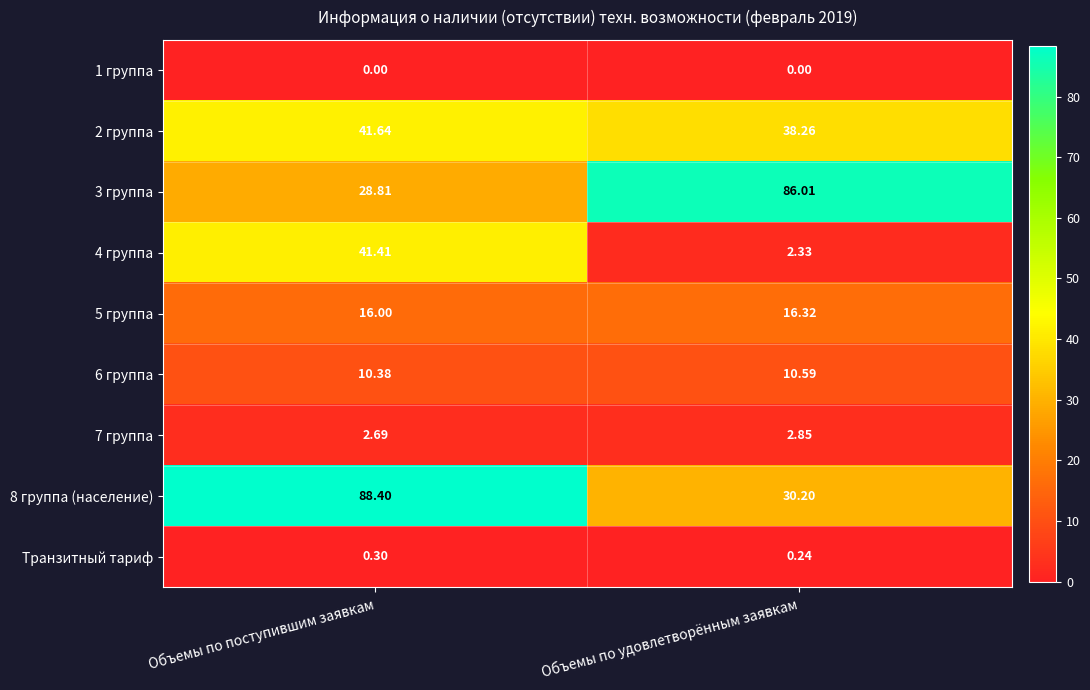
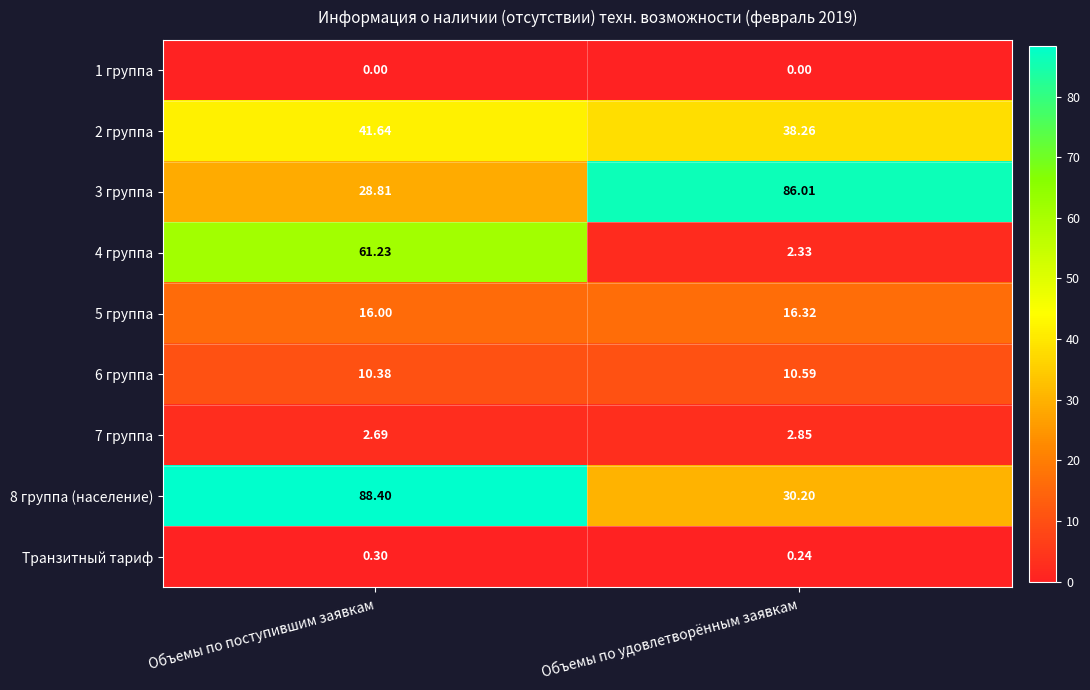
  {
    "1 группа": {
      "Объемы по поступившим заявкам": 0.00,
      "Объемы по удовлетворённым заявкам": 0.00
    },
    "2 группа": {
      "Объемы по поступившим заявкам": 41.64,
      "Объемы по удовлетворённым заявкам": 38.26
    },
    "3 группа": {
      "Объемы по поступившим заявкам": 28.81,
      "Объемы по удовлетворённым заявкам": 86.01
    },
    "4 группа": {
-     "Объемы по поступившим заявкам": 41.41,
+     "Объемы по поступившим заявкам": 61.23,
      "Объемы по удовлетворённым заявкам": 2.33
    },
    "5 группа": {
      "Объемы по поступившим заявкам": 16.00,
      "Объемы по удовлетворённым заявкам": 16.32
    },
    "6 группа": {
      "Объемы по поступившим заявкам": 10.38,
      "Объемы по удовлетворённым заявкам": 10.59
    },
    "7 группа": {
      "Объемы по поступившим заявкам": 2.69,
      "Объемы по удовлетворённым заявкам": 2.85
    },
    "8 группа (население)": {
      "Объемы по поступившим заявкам": 88.40,
      "Объемы по удовлетворённым заявкам": 30.20
    },
    "Транзитный тариф": {
      "Объемы по поступившим заявкам": 0.30,
      "Объемы по удовлетворённым заявкам": 0.24
    }
  }
